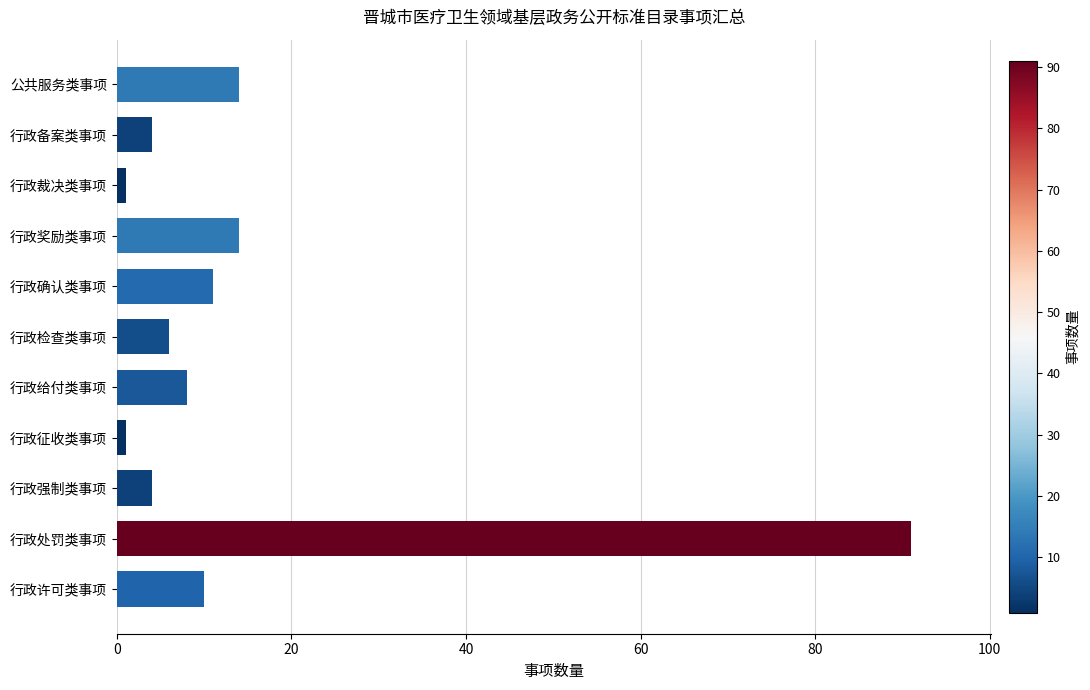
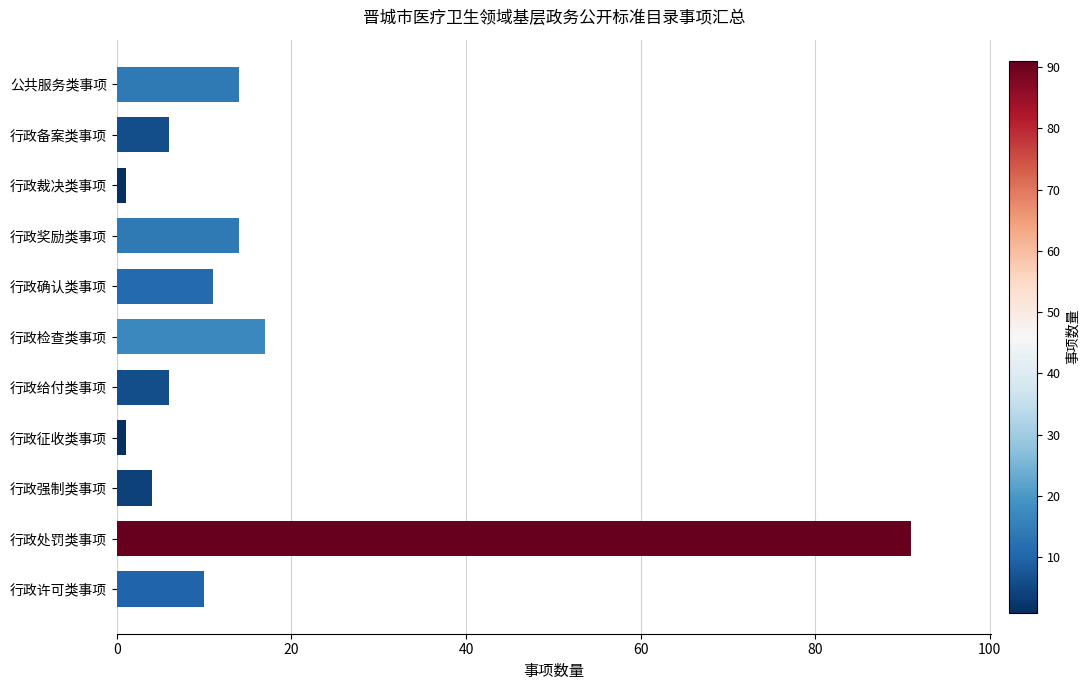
  {
    "公共服务类事项": 14,
-   "行政备案类事项": 4,
+   "行政备案类事项": 6,
    "行政裁决类事项": 1,
    "行政奖励类事项": 14,
    "行政确认类事项": 11,
-   "行政检查类事项": 6,
-   "行政给付类事项": 8,
+   "行政检查类事项": 17,
+   "行政给付类事项": 6,
    "行政征收类事项": 1,
    "行政强制类事项": 4,
    "行政处罚类事项": 91,
    "行政许可类事项": 10
  }
